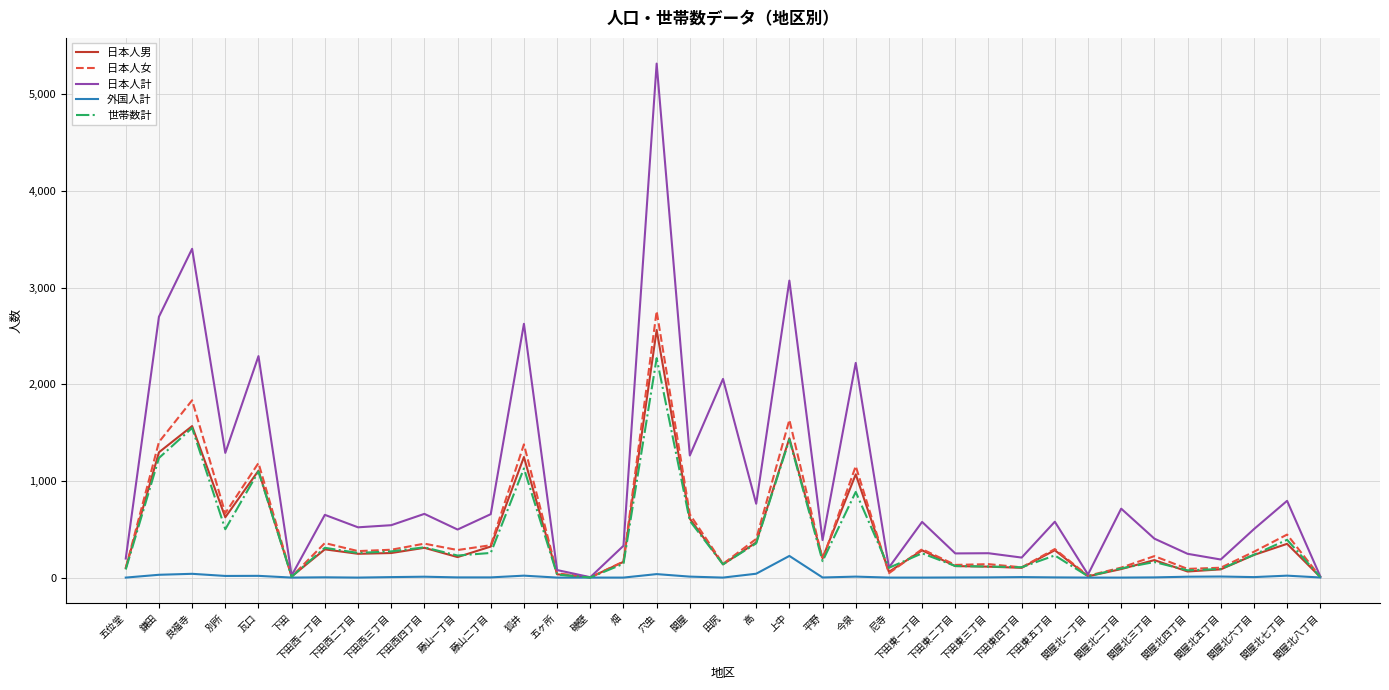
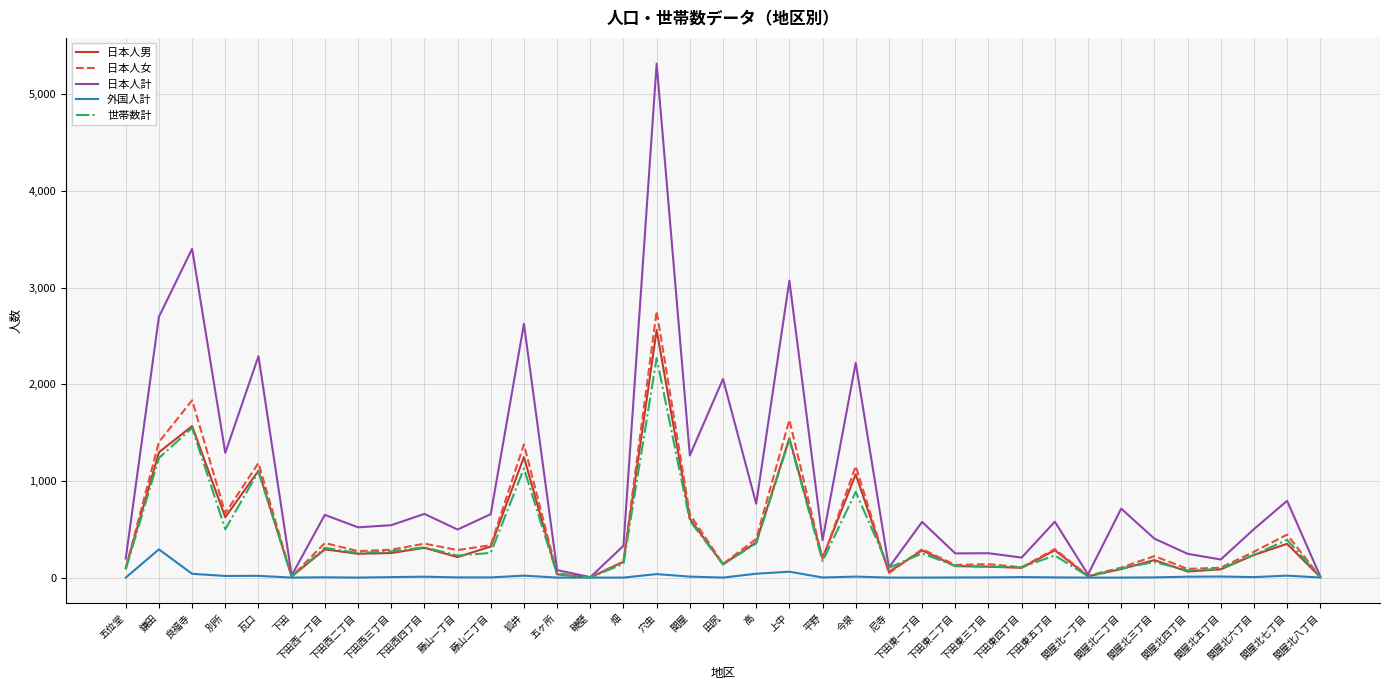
  {
    "日本人計": {
      "五位堂": "200",
      "鎌田": "2,700",
      "良福寺": "3,400",
      "別所": "1,300",
      "瓦口": "2,300",
      "下田西一丁目": "600",
      "下田西二丁目": "500",
      "下田西三丁目": "500",
      "下田西四丁目": "700",
      "藤山一丁目": "500",
      "藤山二丁目": "700",
      "狐井": "2,600",
      "五ヶ所": "100",
      "畑": "300",
      "穴虫": "5,300",
      "関屋": "1,300",
      "田尻": "2,100",
      "高": "800",
      "上中": "3,100",
      "平野": "400",
      "今泉": "2,200",
      "下田東一丁目": "600",
      "下田東二丁目": "300",
      "下田東三丁目": "300",
      "下田東四丁目": "200",
      "下田東五丁目": "600",
      "関屋北二丁目": "700",
      "関屋北三丁目": "400",
      "関屋北四丁目": "200",
      "関屋北五丁目": "200",
      "関屋北六丁目": "500",
      "関屋北七丁目": "800"
    },
    "外国人計": {
      "五位堂": "0",
-     "鎌田": "0",
+     "鎌田": "300",
      "良福寺": "0",
      "別所": "0",
      "瓦口": "0",
      "下田西一丁目": "0",
      "下田西二丁目": "0",
      "下田西三丁目": "0",
      "下田西四丁目": "0",
      "藤山一丁目": "0",
      "藤山二丁目": "0",
      "狐井": "0",
      "五ヶ所": "0",
      "畑": "0",
      "穴虫": "0",
      "関屋": "0",
      "田尻": "0",
      "高": "0",
-     "上中": "200",
+     "上中": "100",
      "平野": "0",
      "今泉": "0",
      "尼寺": "0",
      "下田東一丁目": "0",
      "下田東二丁目": "0",
      "下田東三丁目": "0",
      "下田東四丁目": "0",
      "下田東五丁目": "0",
      "関屋北二丁目": "0",
      "関屋北三丁目": "0",
      "関屋北四丁目": "0",
      "関屋北五丁目": "0",
      "関屋北六丁目": "0",
      "関屋北七丁目": "0"
    },
    "世帯数計": {
      "鎌田": "1,200",
      "別所": "500",
      "藤山二丁目": "300",
      "狐井": "1,100",
      "穴虫": "2,300",
      "今泉": "900",
      "下田東一丁目": "300",
      "下田東五丁目": "200",
      "関屋北七丁目": "400"
    }
  }
